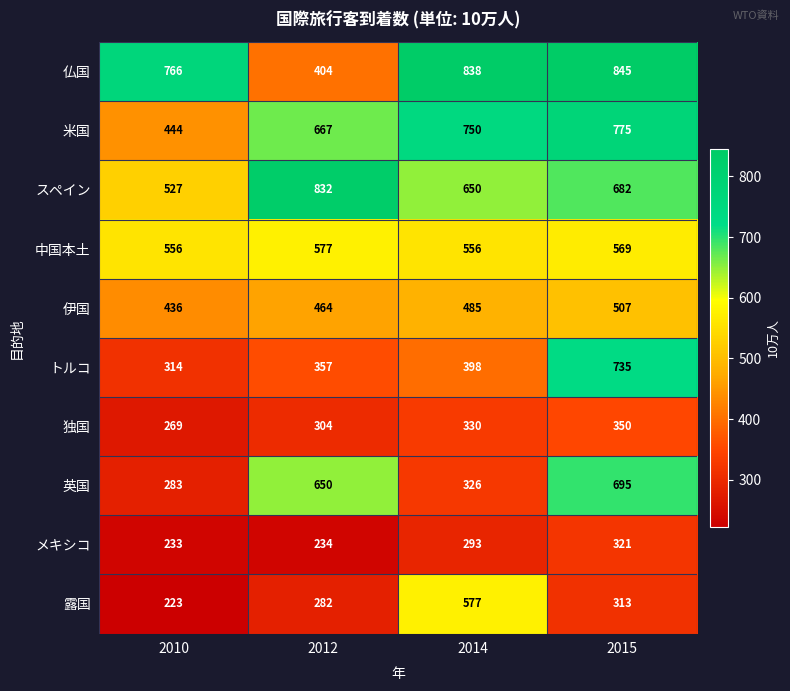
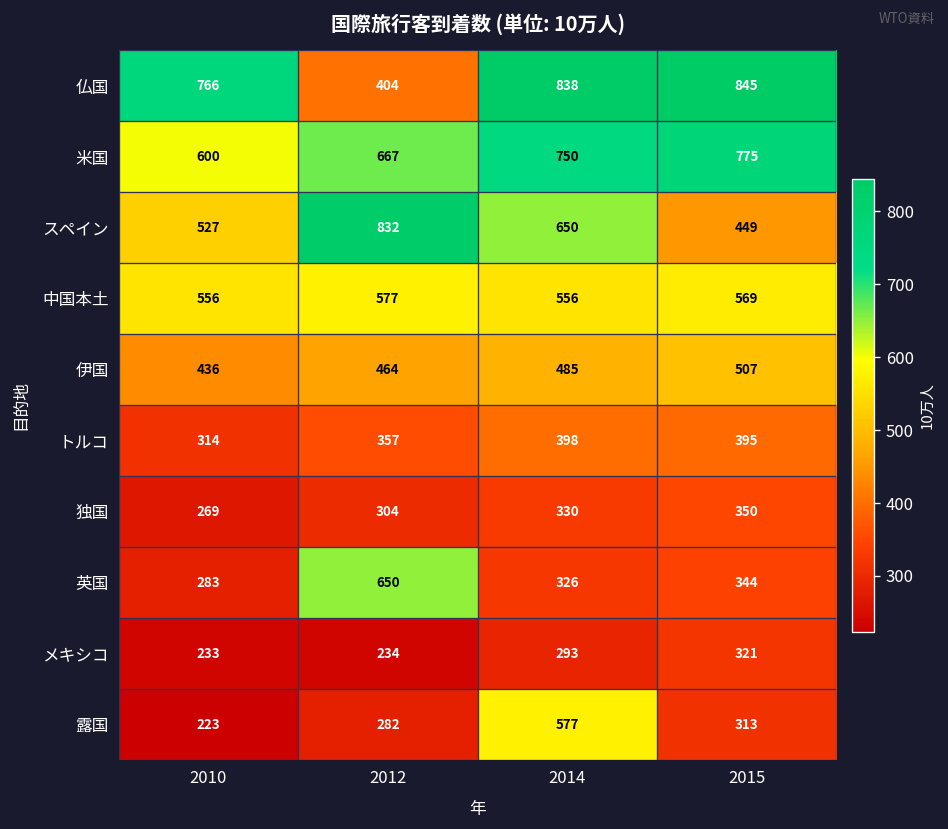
  {
    "仏国": {
      "2010": 766,
      "2012": 404,
      "2014": 838,
      "2015": 845
    },
    "米国": {
-     "2010": 444,
+     "2010": 600,
      "2012": 667,
      "2014": 750,
      "2015": 775
    },
    "スペイン": {
      "2010": 527,
      "2012": 832,
      "2014": 650,
-     "2015": 682
+     "2015": 449
    },
    "中国本土": {
      "2010": 556,
      "2012": 577,
      "2014": 556,
      "2015": 569
    },
    "伊国": {
      "2010": 436,
      "2012": 464,
      "2014": 485,
      "2015": 507
    },
    "トルコ": {
      "2010": 314,
      "2012": 357,
      "2014": 398,
-     "2015": 735
+     "2015": 395
    },
    "独国": {
      "2010": 269,
      "2012": 304,
      "2014": 330,
      "2015": 350
    },
    "英国": {
      "2010": 283,
      "2012": 650,
      "2014": 326,
-     "2015": 695
+     "2015": 344
    },
    "メキシコ": {
      "2010": 233,
      "2012": 234,
      "2014": 293,
      "2015": 321
    },
    "露国": {
      "2010": 223,
      "2012": 282,
      "2014": 577,
      "2015": 313
    }
  }
